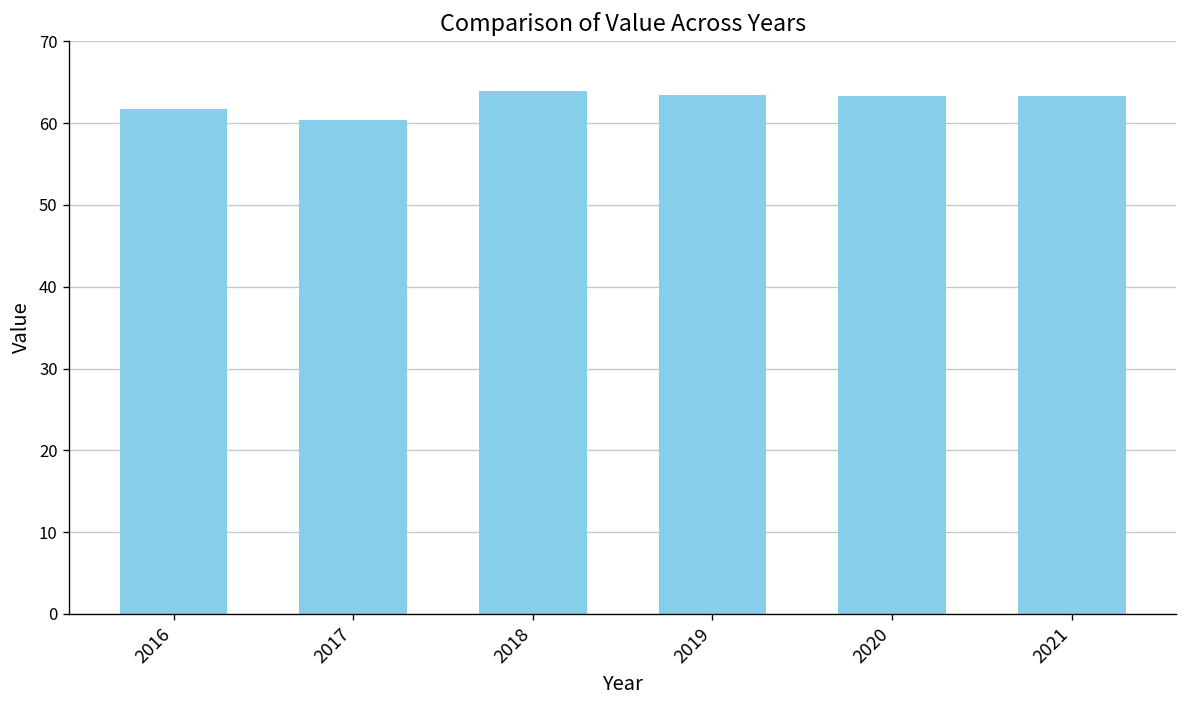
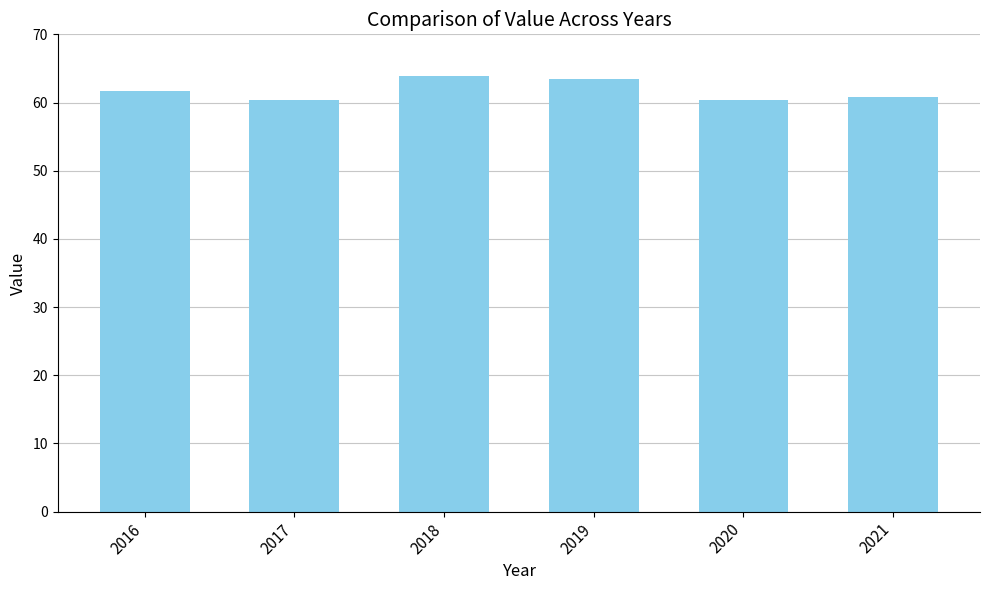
  {
    "2016": 62,
    "2017": 60,
    "2018": 64,
    "2019": 63,
-   "2020": 63,
-   "2021": 63
+   "2020": 60,
+   "2021": 61
  }
